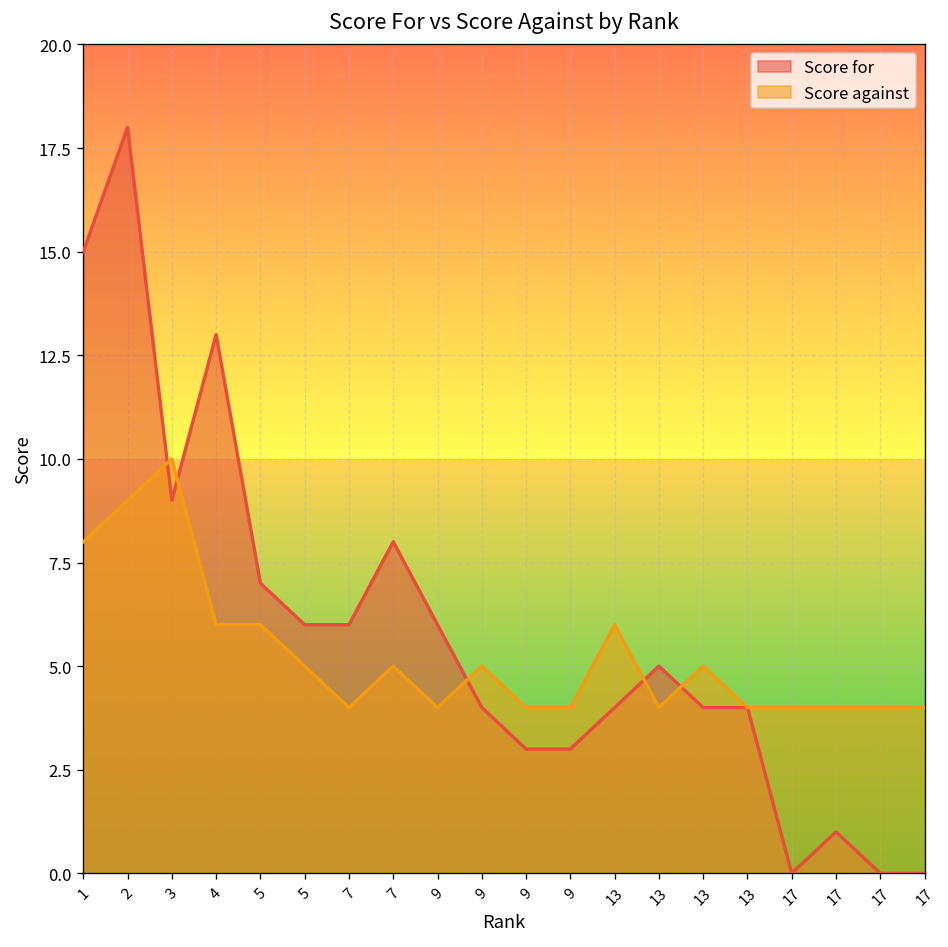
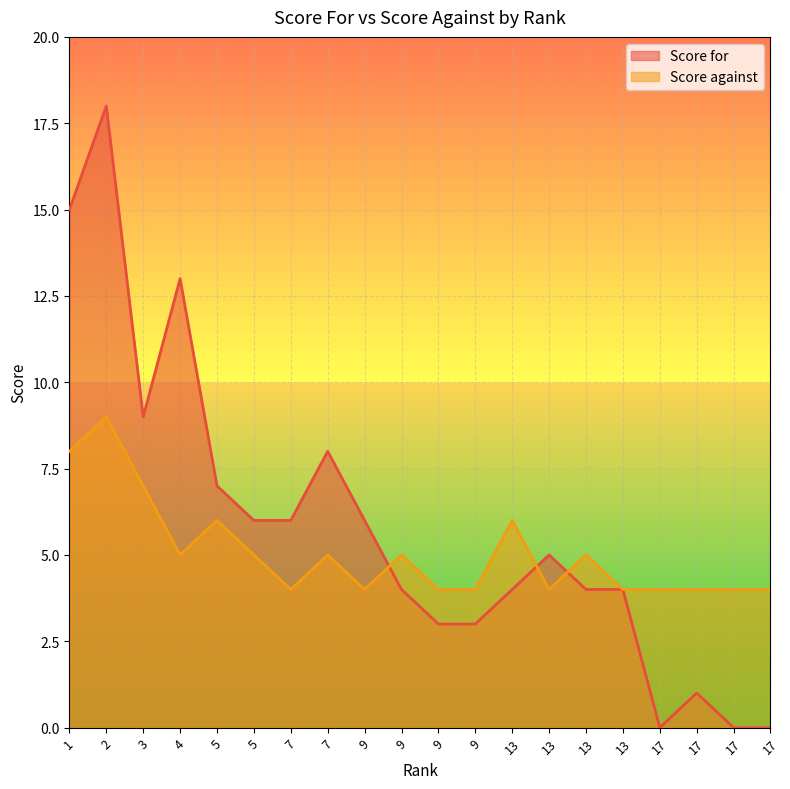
  {
    "Score for": {
      "1": 15,
      "2": 18,
      "3": 9,
      "4": 13
    },
    "Score against": {
      "1": 8,
      "2": 9,
-     "3": 10,
-     "4": 6
+     "3": 7,
+     "4": 5
    }
  }
